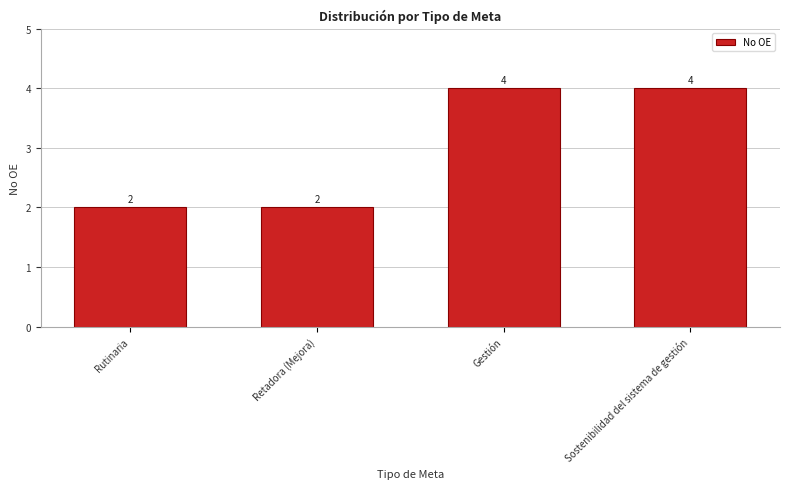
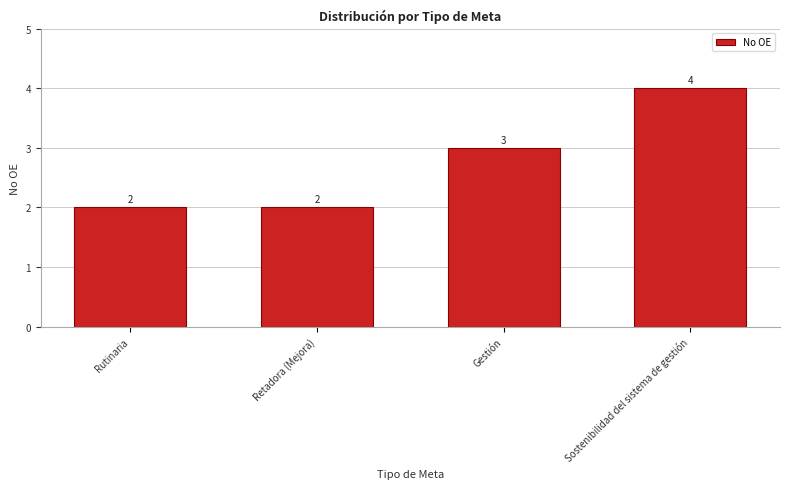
  {
    "Rutinaria": 2,
    "Retadora (Mejora)": 2,
-   "Gestión": 4,
+   "Gestión": 3,
    "Sostenibilidad del sistema de gestión": 4
  }
